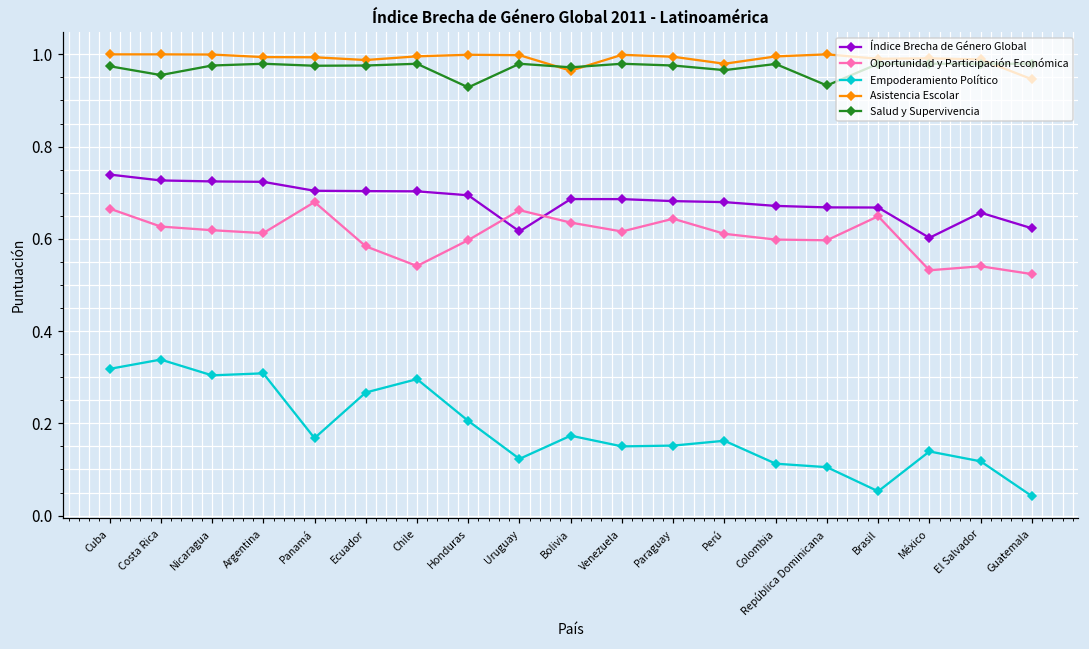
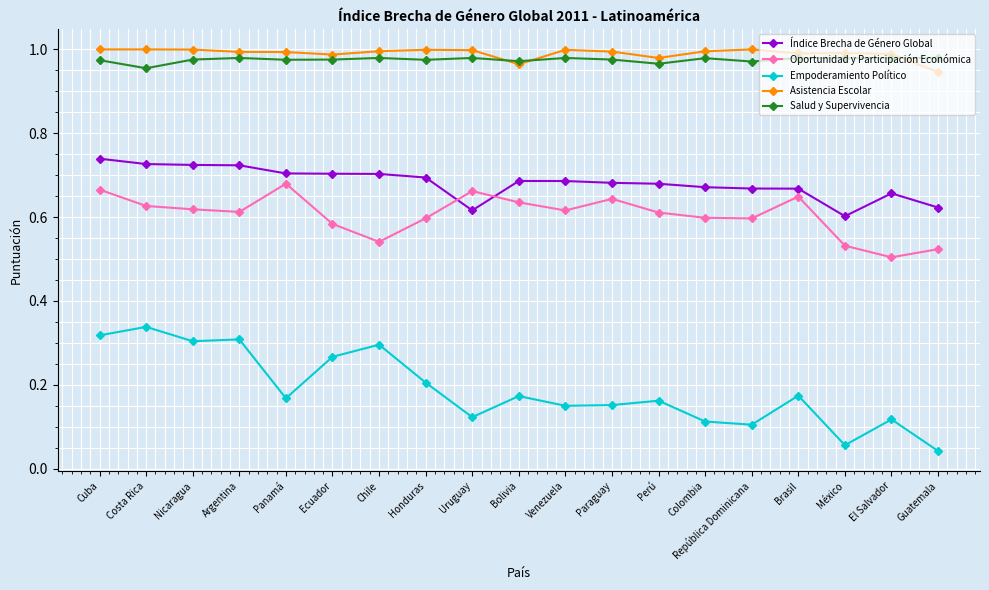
  {
    "Índice Brecha de Género Global": {
      "Cuba": 0.74,
      "Costa Rica": 0.73,
      "Nicaragua": 0.72,
      "Argentina": 0.72,
      "Panamá": 0.70,
      "Ecuador": 0.70,
      "Chile": 0.70,
      "Honduras": 0.69,
      "Uruguay": 0.62,
      "Bolivia": 0.69,
      "Venezuela": 0.69,
      "Paraguay": 0.68,
      "Perú": 0.68,
      "Colombia": 0.67,
      "República Dominicana": 0.67,
      "Brasil": 0.67,
      "México": 0.60,
      "El Salvador": 0.66,
      "Guatemala": 0.62
    },
    "Oportunidad y Participación Económica": {
      "Cuba": 0.67,
      "Costa Rica": 0.63,
      "Nicaragua": 0.62,
      "Argentina": 0.61,
      "Panamá": 0.68,
      "Ecuador": 0.58,
      "Chile": 0.54,
      "Honduras": 0.60,
      "Uruguay": 0.66,
      "Bolivia": 0.64,
      "Venezuela": 0.62,
      "Paraguay": 0.64,
      "Perú": 0.61,
      "Colombia": 0.60,
      "República Dominicana": 0.60,
      "Brasil": 0.65,
      "México": 0.53,
-     "El Salvador": 0.54,
+     "El Salvador": 0.50,
      "Guatemala": 0.52
    },
    "Empoderamiento Político": {
      "Cuba": 0.32,
      "Costa Rica": 0.34,
      "Nicaragua": 0.30,
      "Argentina": 0.31,
      "Panamá": 0.17,
      "Ecuador": 0.27,
      "Chile": 0.30,
      "Honduras": 0.21,
      "Uruguay": 0.12,
      "Bolivia": 0.17,
      "Venezuela": 0.15,
      "Paraguay": 0.15,
      "Perú": 0.16,
      "Colombia": 0.11,
      "República Dominicana": 0.10,
-     "Brasil": 0.05,
-     "México": 0.14,
+     "Brasil": 0.17,
+     "México": 0.06,
      "El Salvador": 0.12,
      "Guatemala": 0.04
    },
    "Asistencia Escolar": {
      "Cuba": 1.00,
      "Costa Rica": 1.00,
      "Nicaragua": 1.00,
      "Argentina": 0.99,
      "Panamá": 0.99,
      "Ecuador": 0.99,
      "Chile": 1.00,
      "Honduras": 1.00,
      "Uruguay": 1.00,
      "Bolivia": 0.96,
      "Venezuela": 1.00,
      "Paraguay": 0.99,
      "Perú": 0.98,
      "Colombia": 1.00,
      "República Dominicana": 1.00
    },
    "Salud y Supervivencia": {
      "Cuba": 0.97,
      "Costa Rica": 0.96,
      "Nicaragua": 0.98,
      "Argentina": 0.98,
      "Panamá": 0.98,
      "Ecuador": 0.98,
      "Chile": 0.98,
-     "Honduras": 0.93,
+     "Honduras": 0.98,
      "Uruguay": 0.98,
      "Bolivia": 0.97,
      "Venezuela": 0.98,
      "Paraguay": 0.98,
      "Perú": 0.97,
      "Colombia": 0.98,
-     "República Dominicana": 0.93
+     "República Dominicana": 0.97
    }
  }
